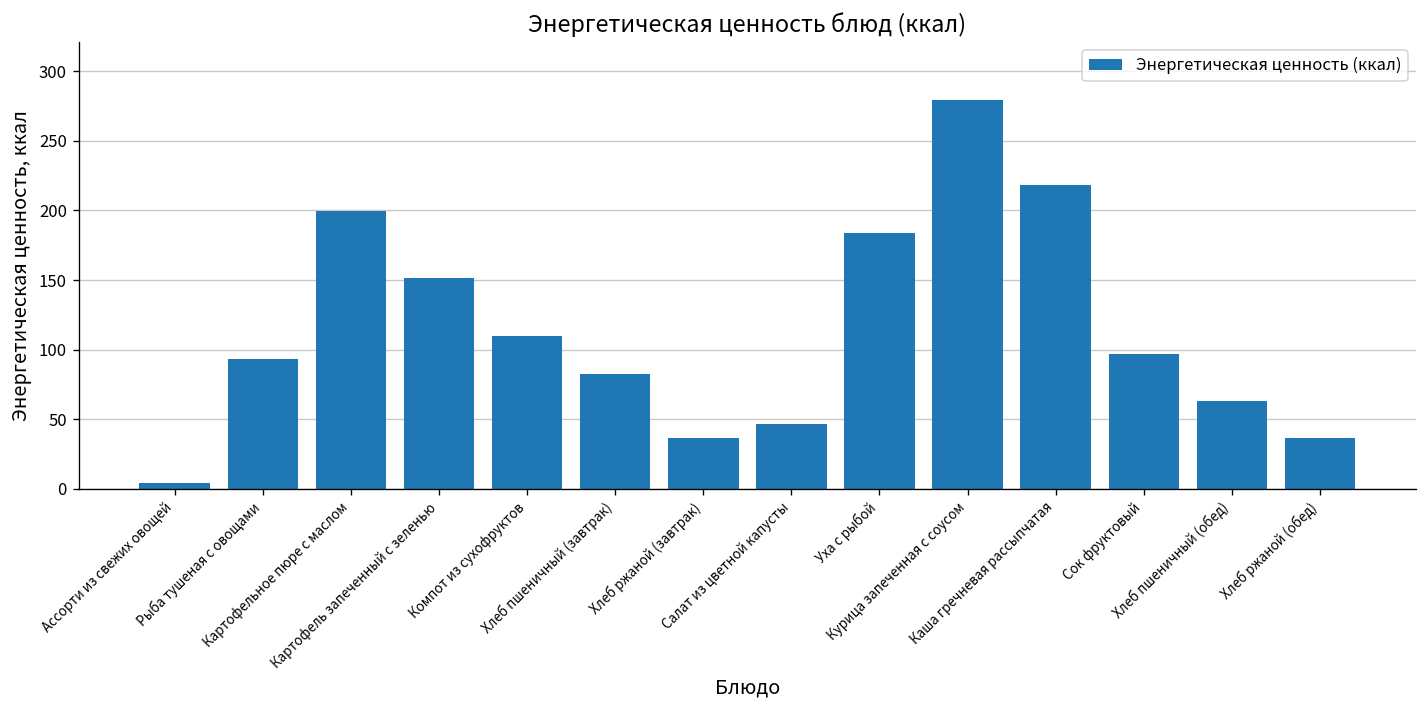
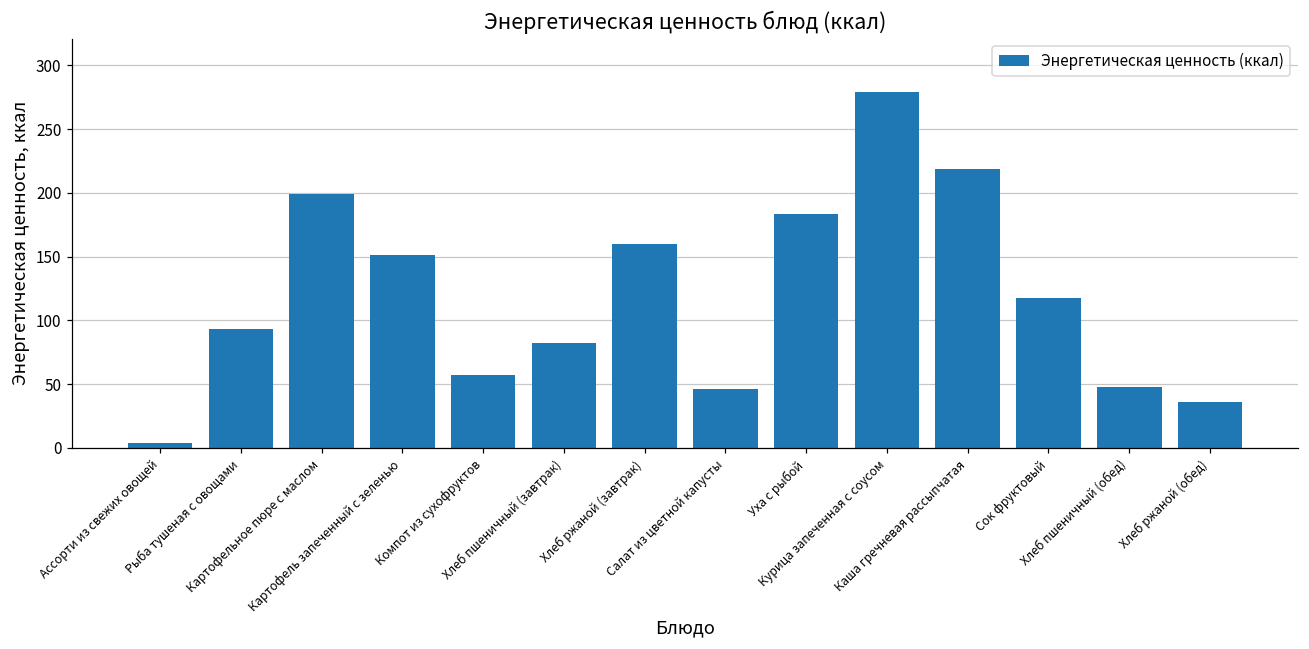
  {
    "Ассорти из свежих овощей": 4,
    "Рыба тушеная с овощами": 94,
    "Картофельное пюре с маслом": 199,
    "Картофель запеченный с зеленью": 151,
-   "Компот из сухофруктов": 110,
+   "Компот из сухофруктов": 57,
    "Хлеб пшеничный (завтрак)": 82,
-   "Хлеб ржаной (завтрак)": 36,
+   "Хлеб ржаной (завтрак)": 160,
    "Салат из цветной капусты": 47,
    "Уха с рыбой": 184,
    "Курица запеченная с соусом": 279,
    "Каша гречневая рассыпчатая": 219,
-   "Сок фруктовый": 97,
-   "Хлеб пшеничный (обед)": 63,
+   "Сок фруктовый": 117,
+   "Хлеб пшеничный (обед)": 48,
    "Хлеб ржаной (обед)": 36
  }
